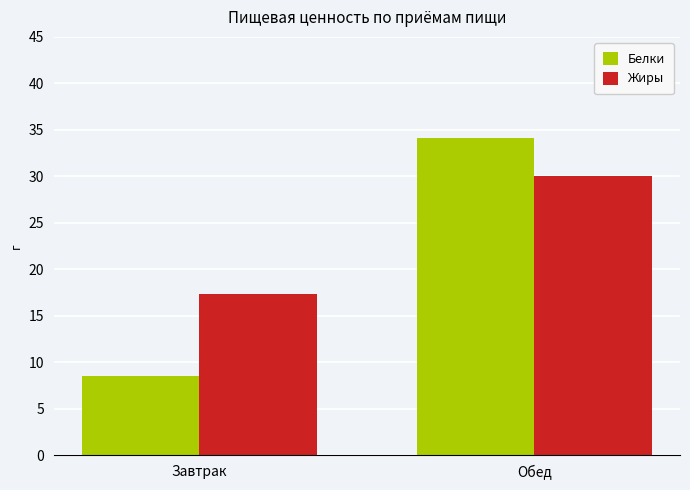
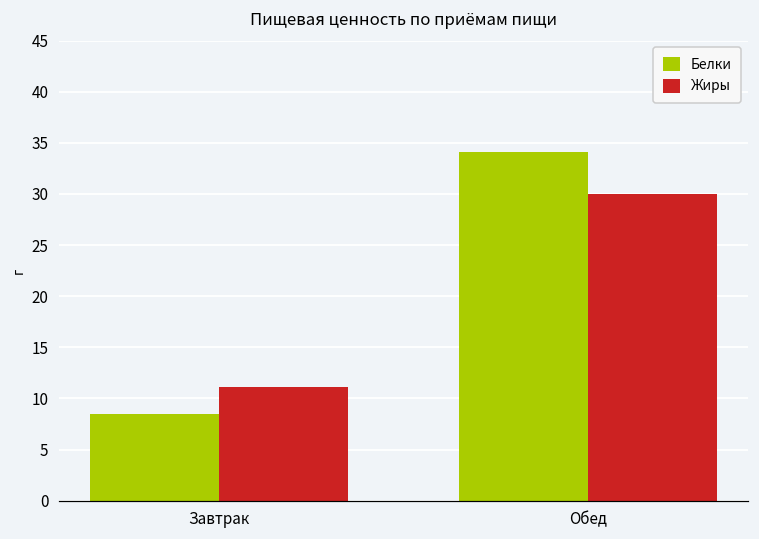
  {
    "Белки": {
      "Завтрак": 9,
      "Обед": 34
    },
    "Жиры": {
-     "Завтрак": 17,
+     "Завтрак": 11,
      "Обед": 30
    }
  }
